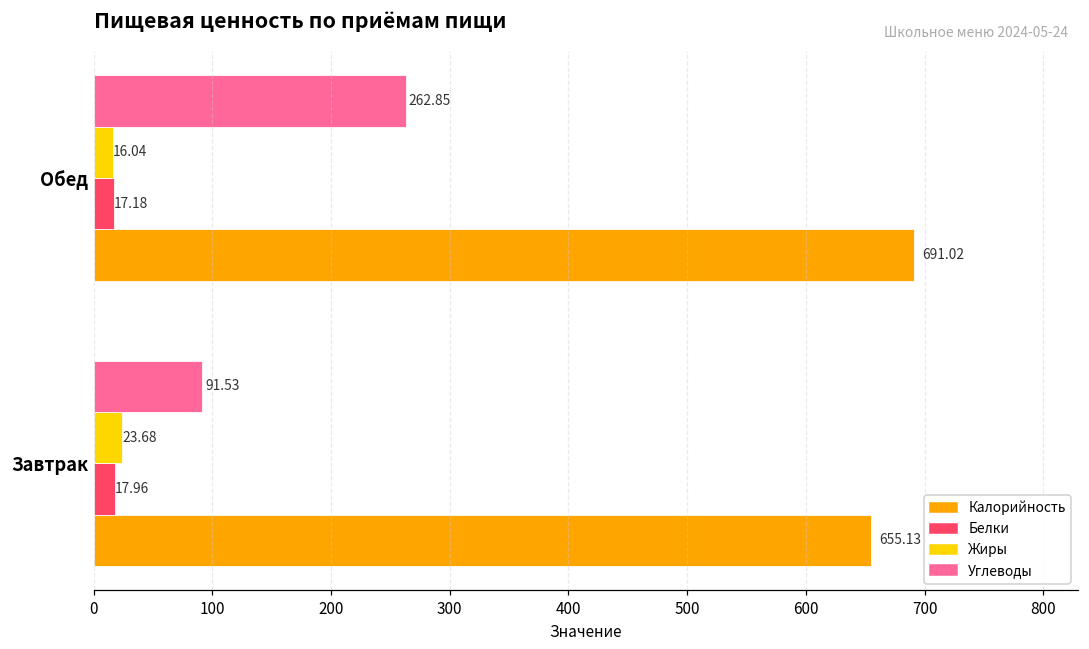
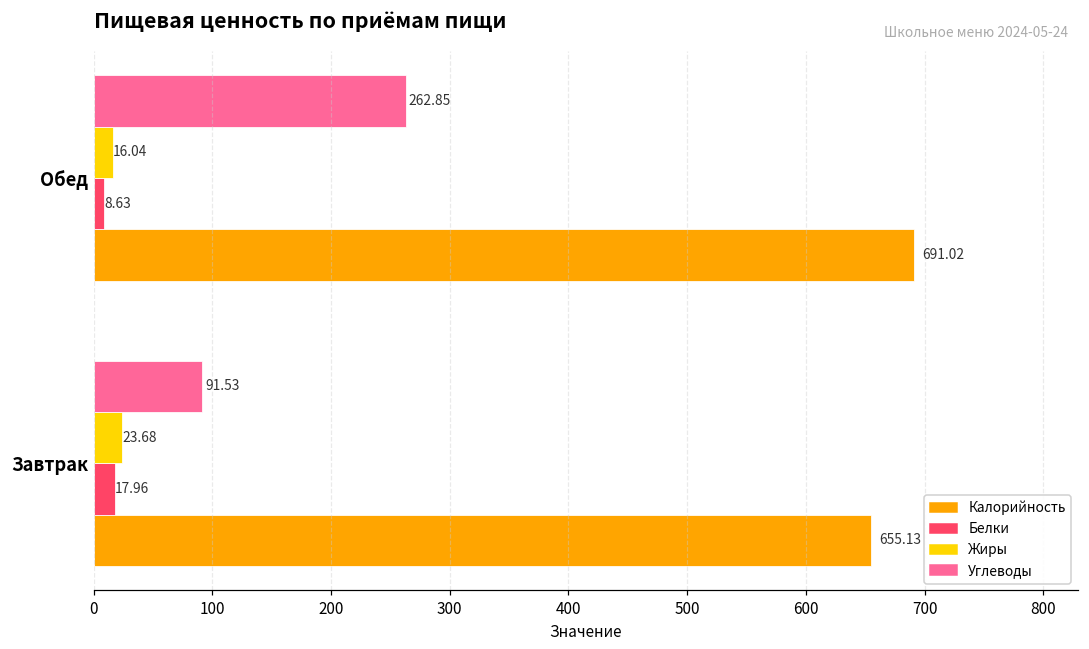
  {
    "Белки": {
-     "Обед": 17.18,
+     "Обед": 8.63,
      "Завтрак": 17.96
    },
    "Углеводы": {
      "Обед": 262.85,
      "Завтрак": 91.53
    }
  }
